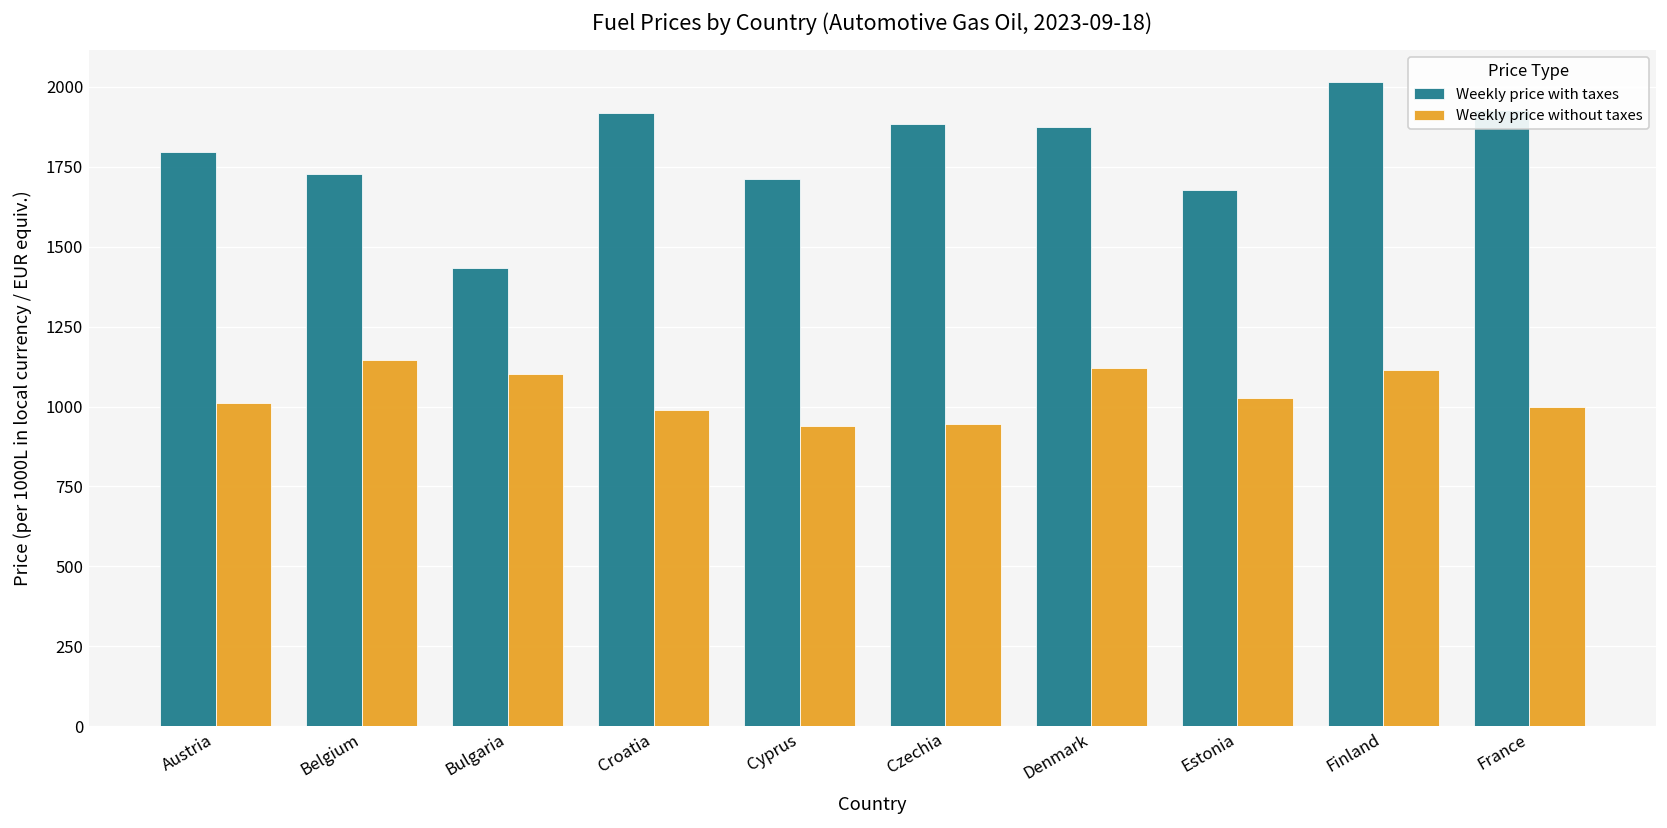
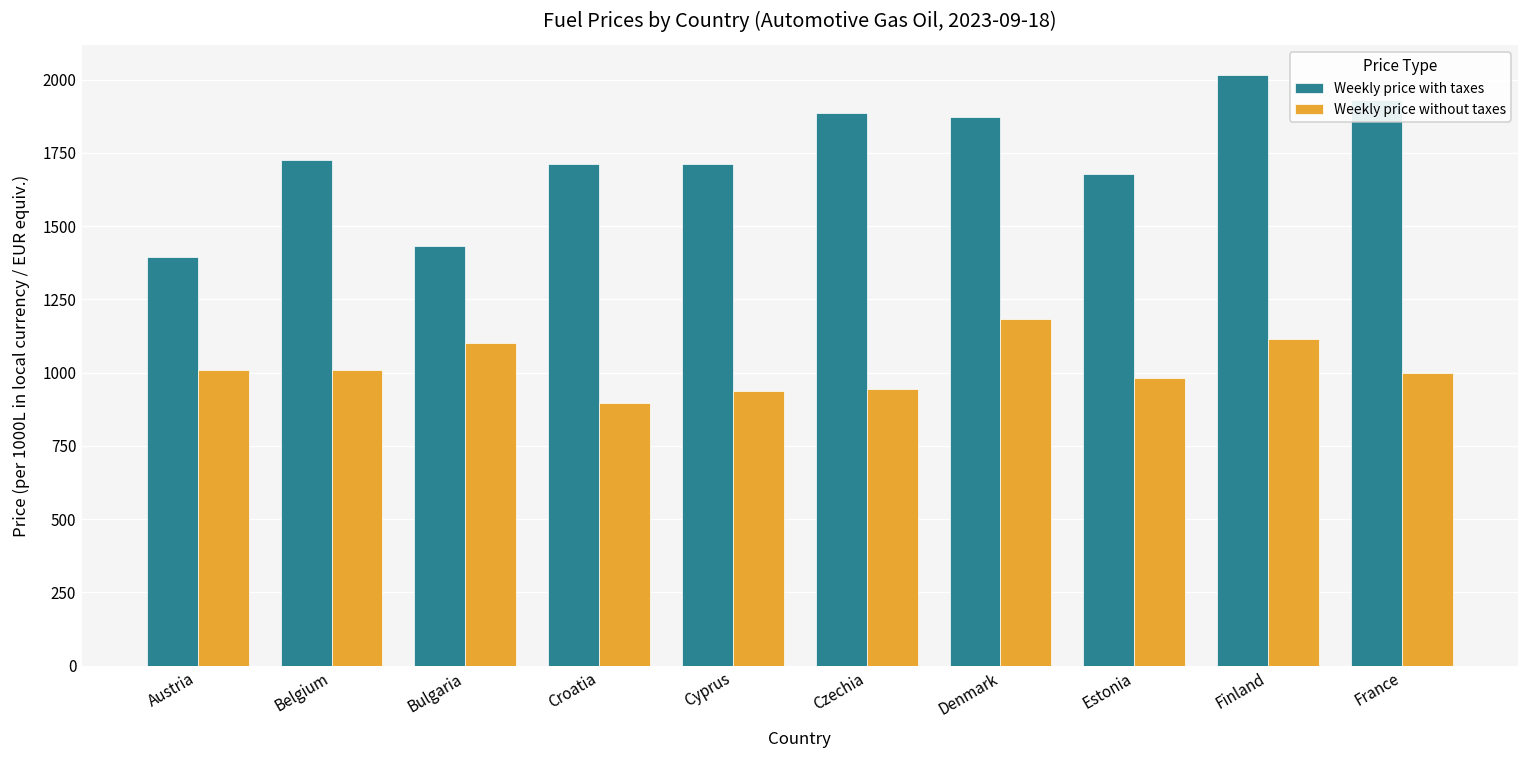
  {
    "Weekly price with taxes": {
-     "Austria": 1800,
+     "Austria": 1400,
      "Belgium": 1730,
      "Bulgaria": 1430,
-     "Croatia": 1920,
+     "Croatia": 1710,
      "Cyprus": 1710,
      "Czechia": 1890,
      "Denmark": 1870,
      "Estonia": 1680,
      "Finland": 2020
    },
    "Weekly price without taxes": {
      "Austria": 1010,
-     "Belgium": 1150,
+     "Belgium": 1010,
      "Bulgaria": 1100,
-     "Croatia": 990,
+     "Croatia": 900,
      "Cyprus": 940,
      "Czechia": 940,
-     "Denmark": 1120,
-     "Estonia": 1030,
+     "Denmark": 1180,
+     "Estonia": 980,
      "Finland": 1120,
      "France": 1000
    }
  }
